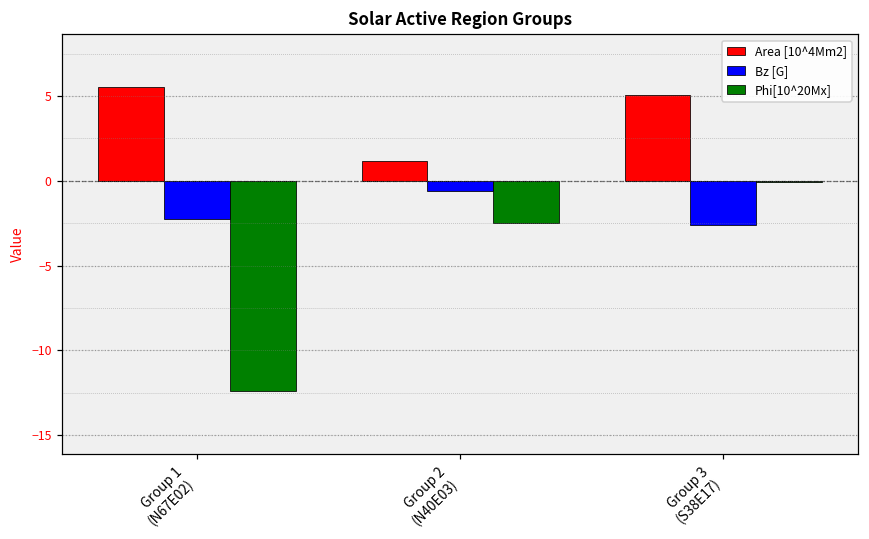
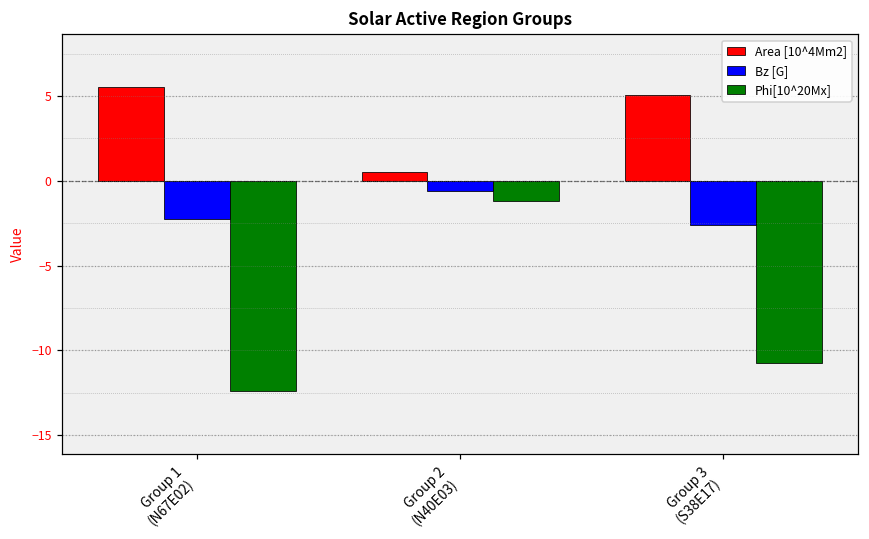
  {
    "Area [10^4Mm2]": {
      "Group 1 (N67E02)": 5.5,
-     "Group 2 (N40E03)": 1.1,
+     "Group 2 (N40E03)": 0.5,
      "Group 3 (S38E17)": 5.1
    },
    "Bz [G]": {
      "Group 1 (N67E02)": -2.3,
      "Group 2 (N40E03)": -0.6,
      "Group 3 (S38E17)": -2.6
    },
    "Phi[10^20Mx]": {
      "Group 1 (N67E02)": -12.4,
-     "Group 2 (N40E03)": -2.5,
-     "Group 3 (S38E17)": -0.1
+     "Group 2 (N40E03)": -1.2,
+     "Group 3 (S38E17)": -10.7
    }
  }
